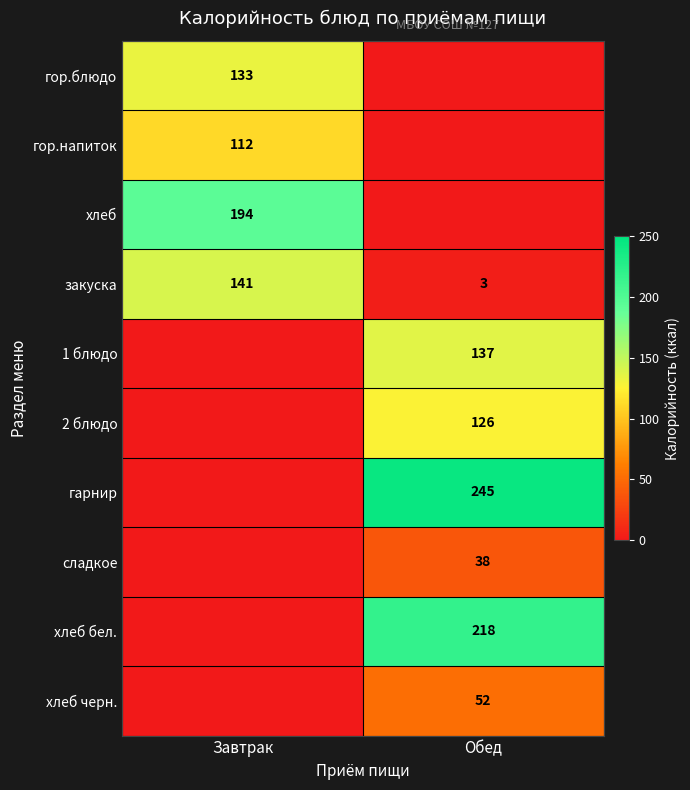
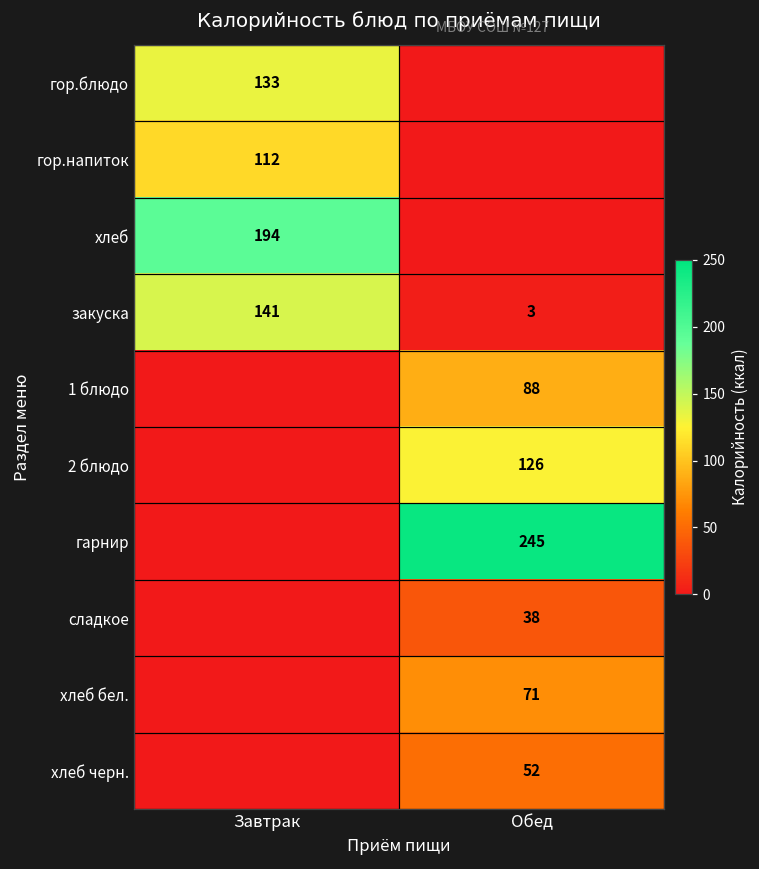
  {
    "гор.блюдо": {
      "Завтрак": 133
    },
    "гор.напиток": {
      "Завтрак": 112
    },
    "хлеб": {
      "Завтрак": 194
    },
    "закуска": {
      "Завтрак": 141,
      "Обед": 3
    },
    "1 блюдо": {
-     "Обед": 137
+     "Обед": 88
    },
    "2 блюдо": {
      "Обед": 126
    },
    "гарнир": {
      "Обед": 245
    },
    "сладкое": {
      "Обед": 38
    },
    "хлеб бел.": {
-     "Обед": 218
+     "Обед": 71
    },
    "хлеб черн.": {
      "Обед": 52
    }
  }
